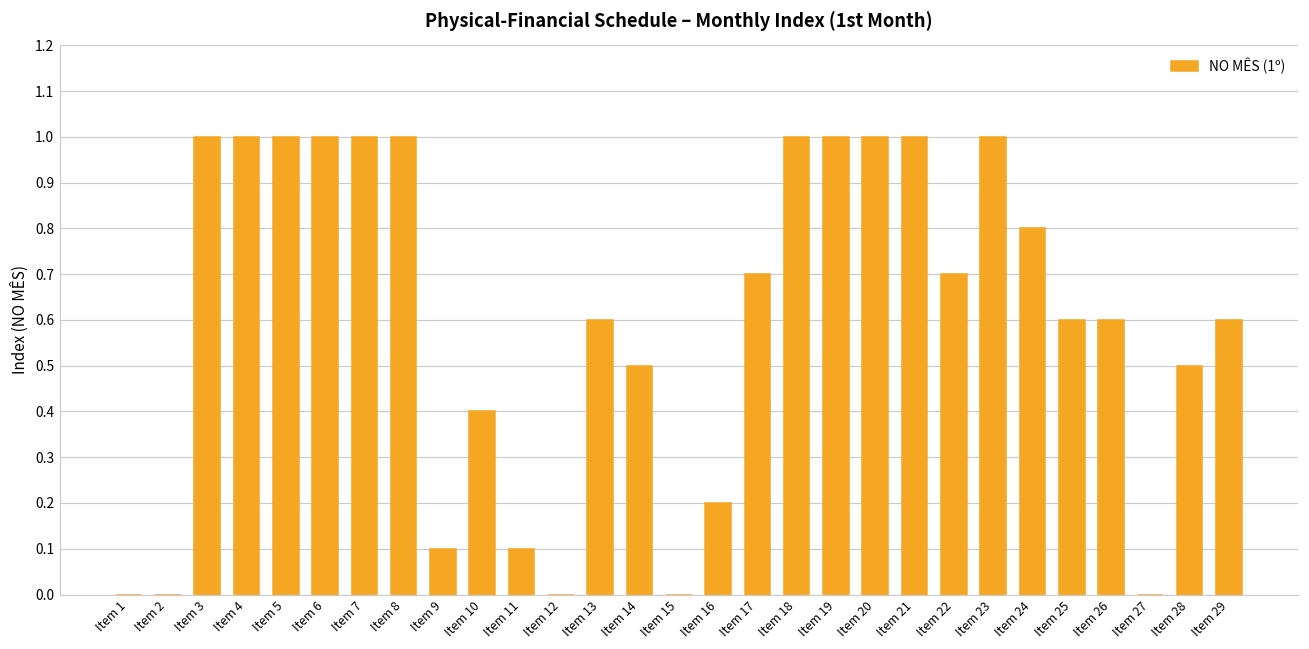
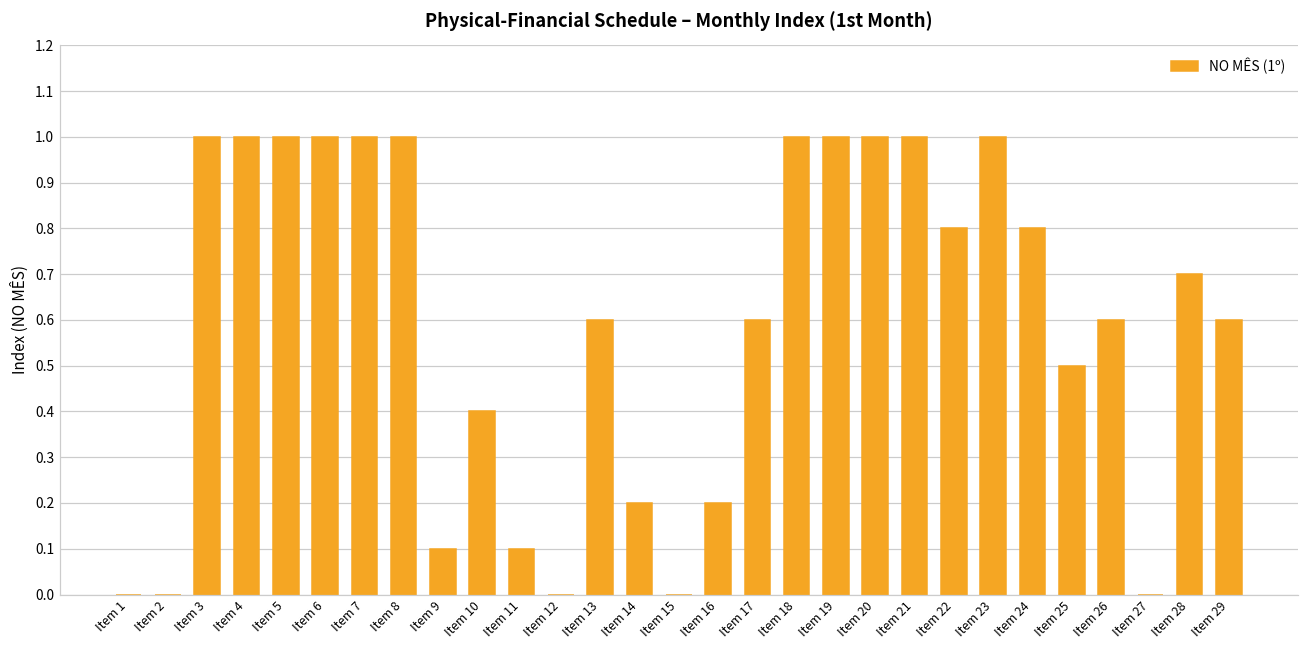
  {
    "Item 1": 0.0,
    "Item 2": 0.0,
    "Item 3": 1.0,
    "Item 4": 1.0,
    "Item 5": 1.0,
    "Item 6": 1.0,
    "Item 7": 1.0,
    "Item 8": 1.0,
    "Item 9": 0.1,
    "Item 10": 0.4,
    "Item 11": 0.1,
    "Item 12": 0.0,
    "Item 13": 0.6,
-   "Item 14": 0.5,
+   "Item 14": 0.2,
    "Item 15": 0.0,
    "Item 16": 0.2,
-   "Item 17": 0.7,
+   "Item 17": 0.6,
    "Item 18": 1.0,
    "Item 19": 1.0,
    "Item 20": 1.0,
    "Item 21": 1.0,
-   "Item 22": 0.7,
+   "Item 22": 0.8,
    "Item 23": 1.0,
    "Item 24": 0.8,
-   "Item 25": 0.6,
+   "Item 25": 0.5,
    "Item 26": 0.6,
    "Item 27": 0.0,
-   "Item 28": 0.5,
+   "Item 28": 0.7,
    "Item 29": 0.6
  }
